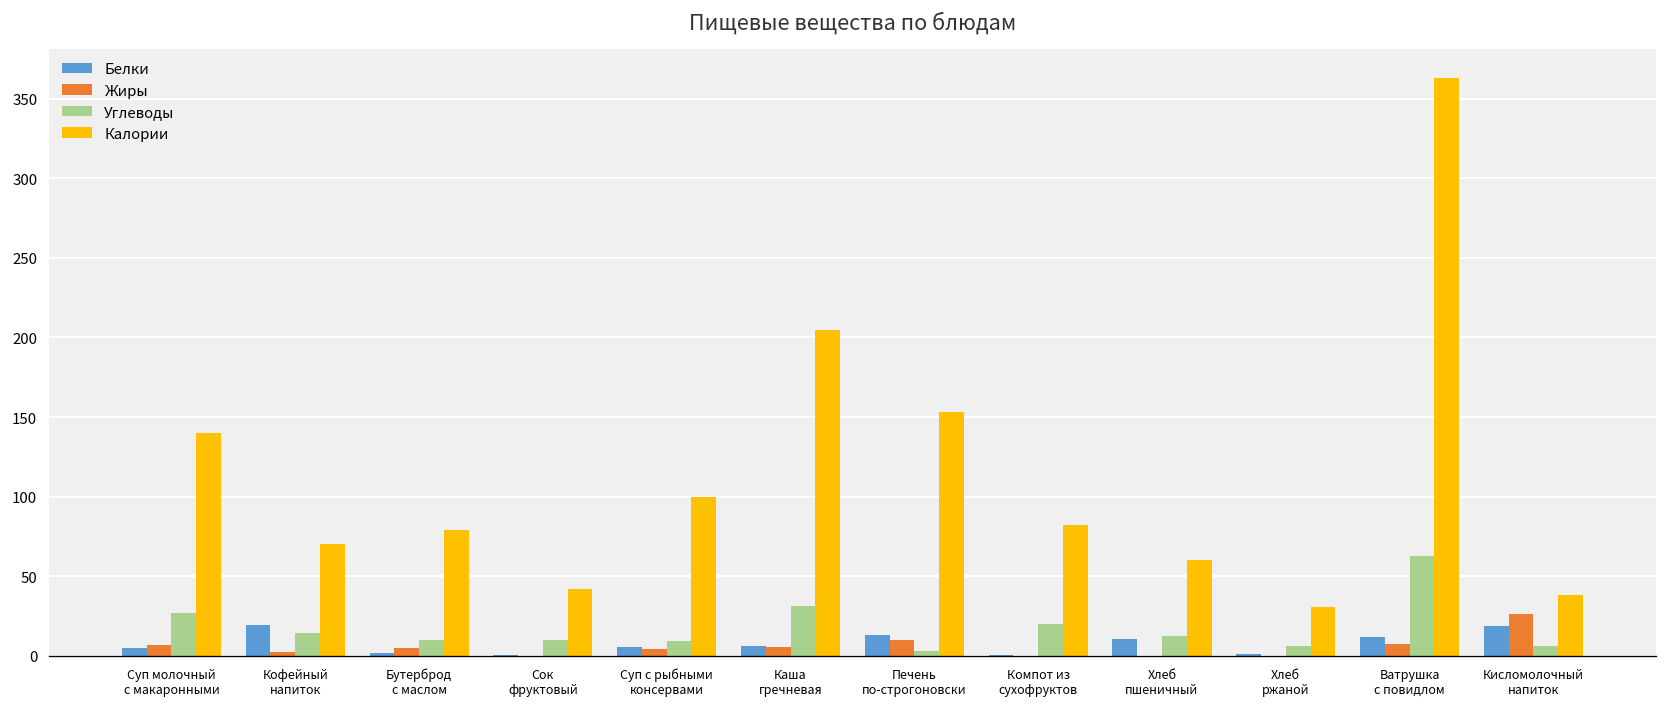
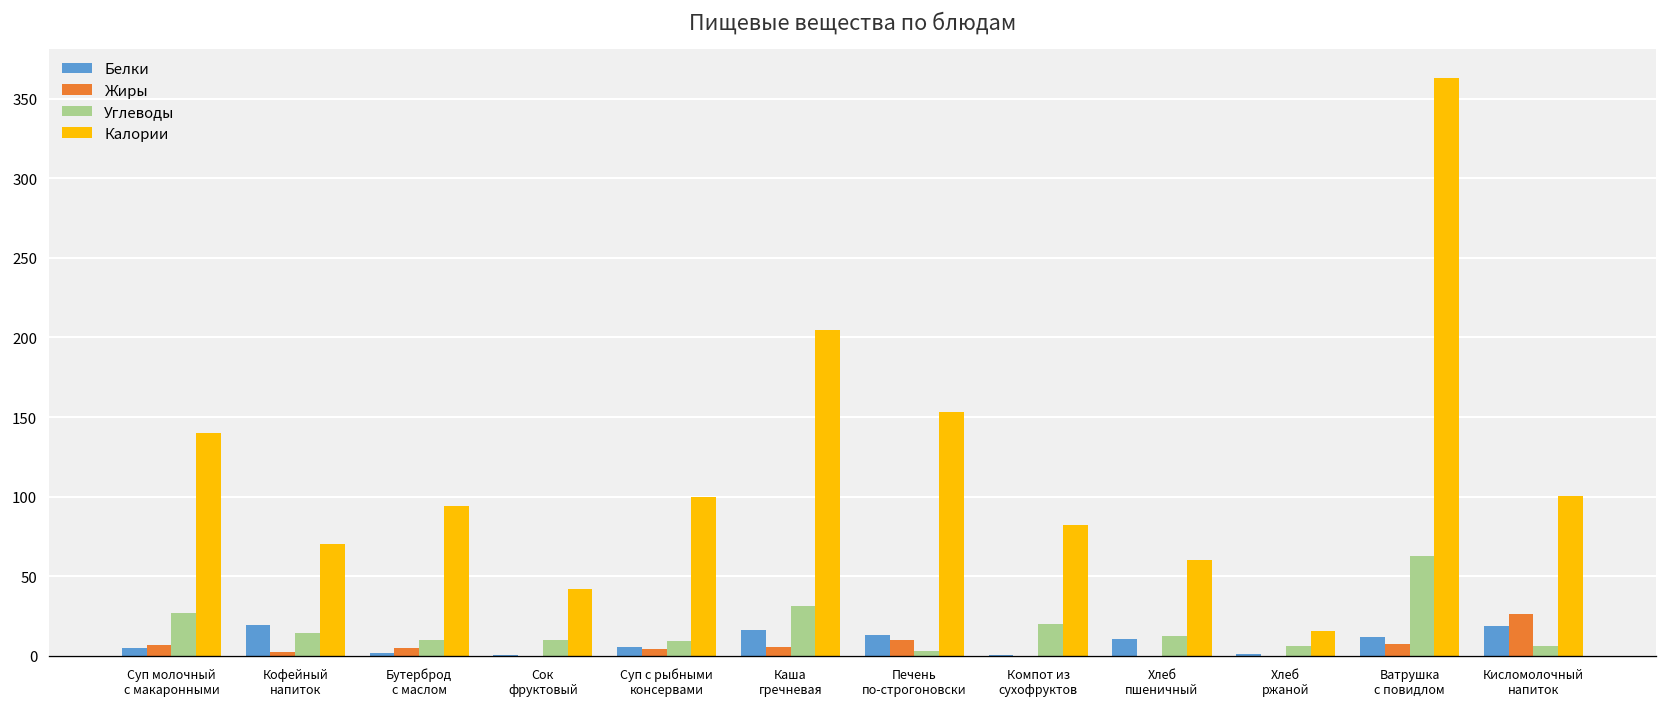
  {
    "Белки": {
      "Суп молочный с макаронными": 5,
      "Кофейный напиток": 20,
      "Суп с рыбными консервами": 6,
-     "Каша гречневая": 6,
+     "Каша гречневая": 16,
      "Печень по-строгоновски": 13,
      "Хлеб пшеничный": 11,
      "Ватрушка с повидлом": 12,
      "Кисломолочный напиток": 19
    },
    "Жиры": {
      "Суп молочный с макаронными": 7,
      "Кофейный напиток": 2,
      "Бутерброд с маслом": 5,
      "Сок фруктовый": 0,
      "Суп с рыбными консервами": 4,
      "Каша гречневая": 6,
      "Печень по-строгоновски": 10,
      "Компот из сухофруктов": 0,
      "Ватрушка с повидлом": 7,
      "Кисломолочный напиток": 26
    },
    "Углеводы": {
      "Суп молочный с макаронными": 27,
      "Кофейный напиток": 14,
      "Бутерброд с маслом": 10,
      "Сок фруктовый": 10,
      "Суп с рыбными консервами": 10,
      "Каша гречневая": 31,
      "Печень по-строгоновски": 3,
      "Компот из сухофруктов": 20,
      "Хлеб пшеничный": 13,
      "Хлеб ржаной": 6,
      "Ватрушка с повидлом": 63,
      "Кисломолочный напиток": 6
    },
    "Калории": {
      "Суп молочный с макаронными": 140,
      "Кофейный напиток": 70,
-     "Бутерброд с маслом": 79,
+     "Бутерброд с маслом": 94,
      "Сок фруктовый": 42,
      "Суп с рыбными консервами": 100,
      "Каша гречневая": 205,
      "Печень по-строгоновски": 153,
      "Компот из сухофруктов": 83,
      "Хлеб пшеничный": 60,
-     "Хлеб ржаной": 31,
+     "Хлеб ржаной": 16,
      "Ватрушка с повидлом": 363,
-     "Кисломолочный напиток": 38
+     "Кисломолочный напиток": 101
    }
  }
